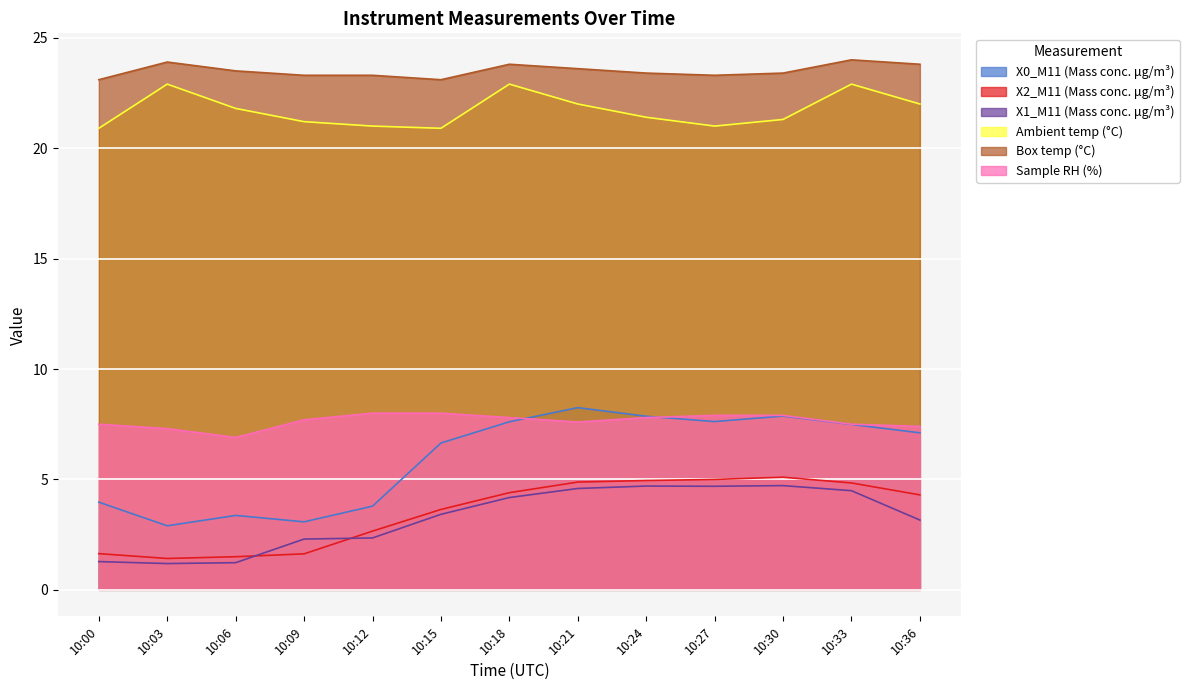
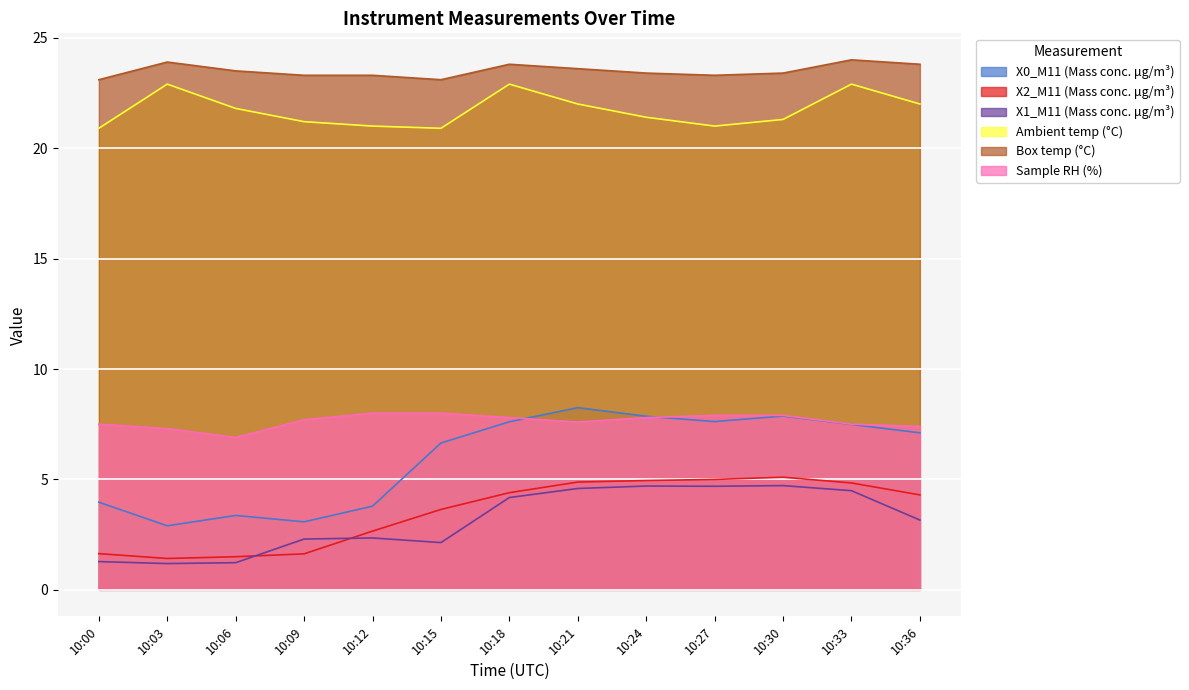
  {
    "X0_M11 (Mass conc. μg/m³)": {
      "10:00": 4.0,
      "10:03": 2.9,
      "10:06": 3.4,
      "10:09": 3.1,
      "10:12": 3.8,
      "10:15": 6.7,
      "10:18": 7.6,
      "10:21": 8.3,
      "10:27": 7.6,
      "10:36": 7.1
    },
    "X2_M11 (Mass conc. μg/m³)": {
      "10:00": 1.6,
      "10:03": 1.4,
      "10:06": 1.5,
      "10:09": 1.6,
      "10:12": 2.7,
      "10:15": 3.6,
      "10:18": 4.4,
      "10:21": 4.9,
      "10:24": 5.0,
      "10:27": 5.0,
      "10:30": 5.1,
      "10:33": 4.8,
      "10:36": 4.3
    },
    "X1_M11 (Mass conc. μg/m³)": {
      "10:00": 1.3,
      "10:03": 1.2,
      "10:06": 1.2,
      "10:09": 2.3,
      "10:12": 2.4,
-     "10:15": 3.4,
+     "10:15": 2.1,
      "10:18": 4.2,
      "10:21": 4.6,
      "10:24": 4.7,
      "10:27": 4.7,
      "10:30": 4.7,
      "10:33": 4.5,
      "10:36": 3.2
    },
    "Ambient temp (°C)": {
      "10:00": 20.9,
      "10:03": 22.9,
      "10:06": 21.8,
      "10:09": 21.2,
      "10:12": 21.0,
      "10:15": 20.9,
      "10:18": 22.9,
      "10:21": 22.0,
      "10:24": 21.4,
      "10:27": 21.0,
      "10:30": 21.3,
      "10:33": 22.9,
      "10:36": 22.0
    },
    "Box temp (°C)": {
      "10:00": 23.1,
      "10:03": 23.9,
      "10:06": 23.5,
      "10:09": 23.3,
      "10:12": 23.3,
      "10:15": 23.1,
      "10:18": 23.8,
      "10:21": 23.6,
      "10:24": 23.4,
      "10:27": 23.3,
      "10:30": 23.4,
      "10:33": 24.0,
      "10:36": 23.8
    },
    "Sample RH (%)": {
      "10:00": 7.5,
      "10:03": 7.3,
      "10:06": 6.9,
      "10:09": 7.7,
      "10:12": 8.0,
      "10:15": 8.0,
      "10:18": 7.8,
      "10:21": 7.6,
      "10:27": 7.9,
      "10:36": 7.4
    }
  }
